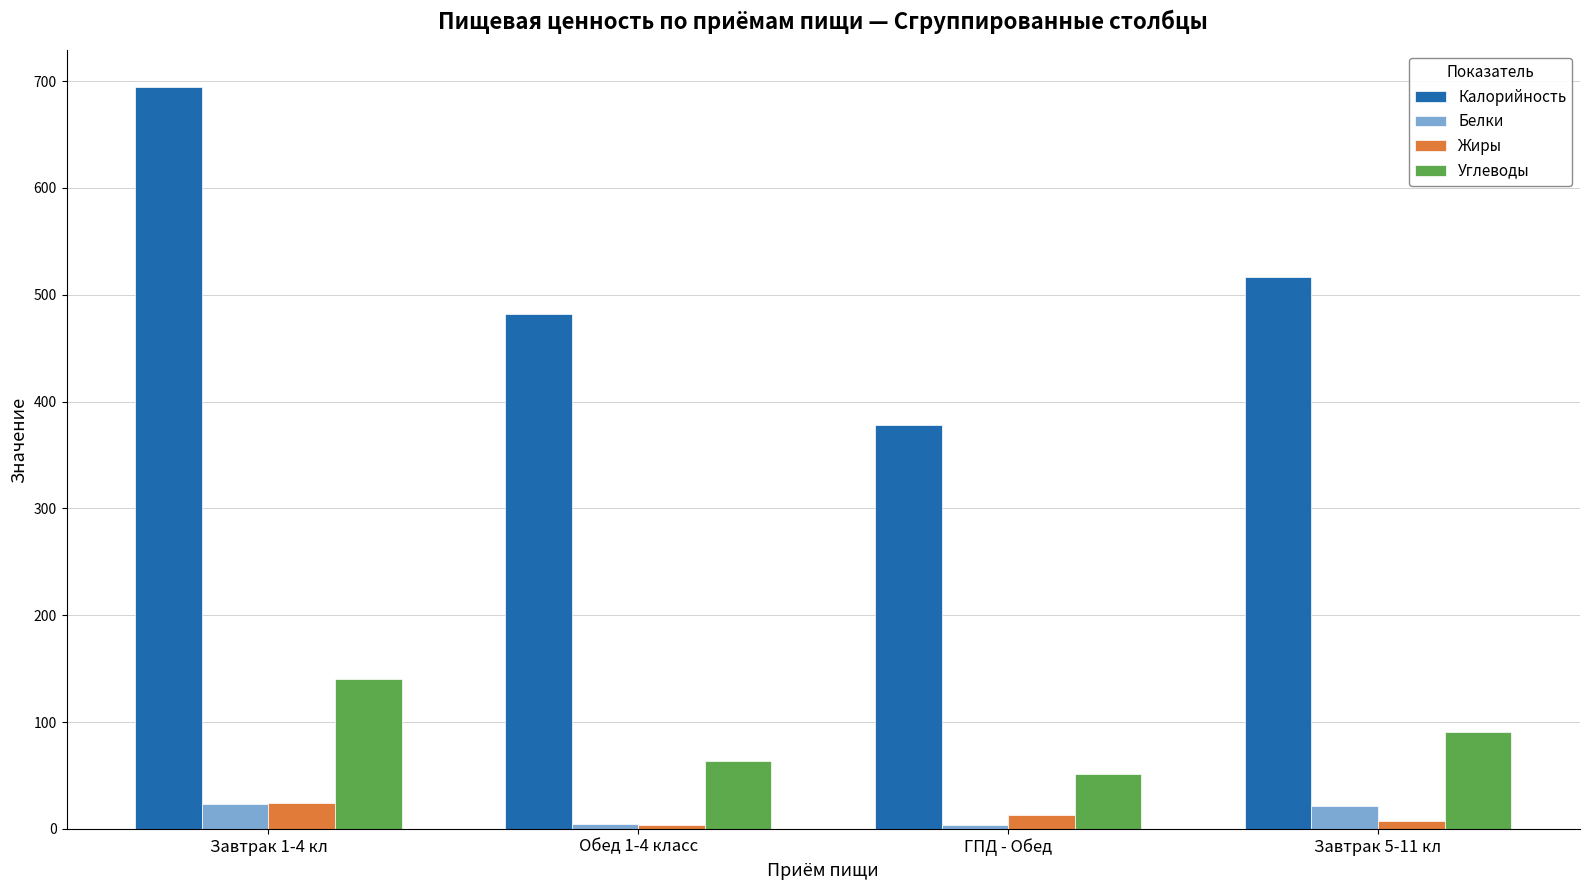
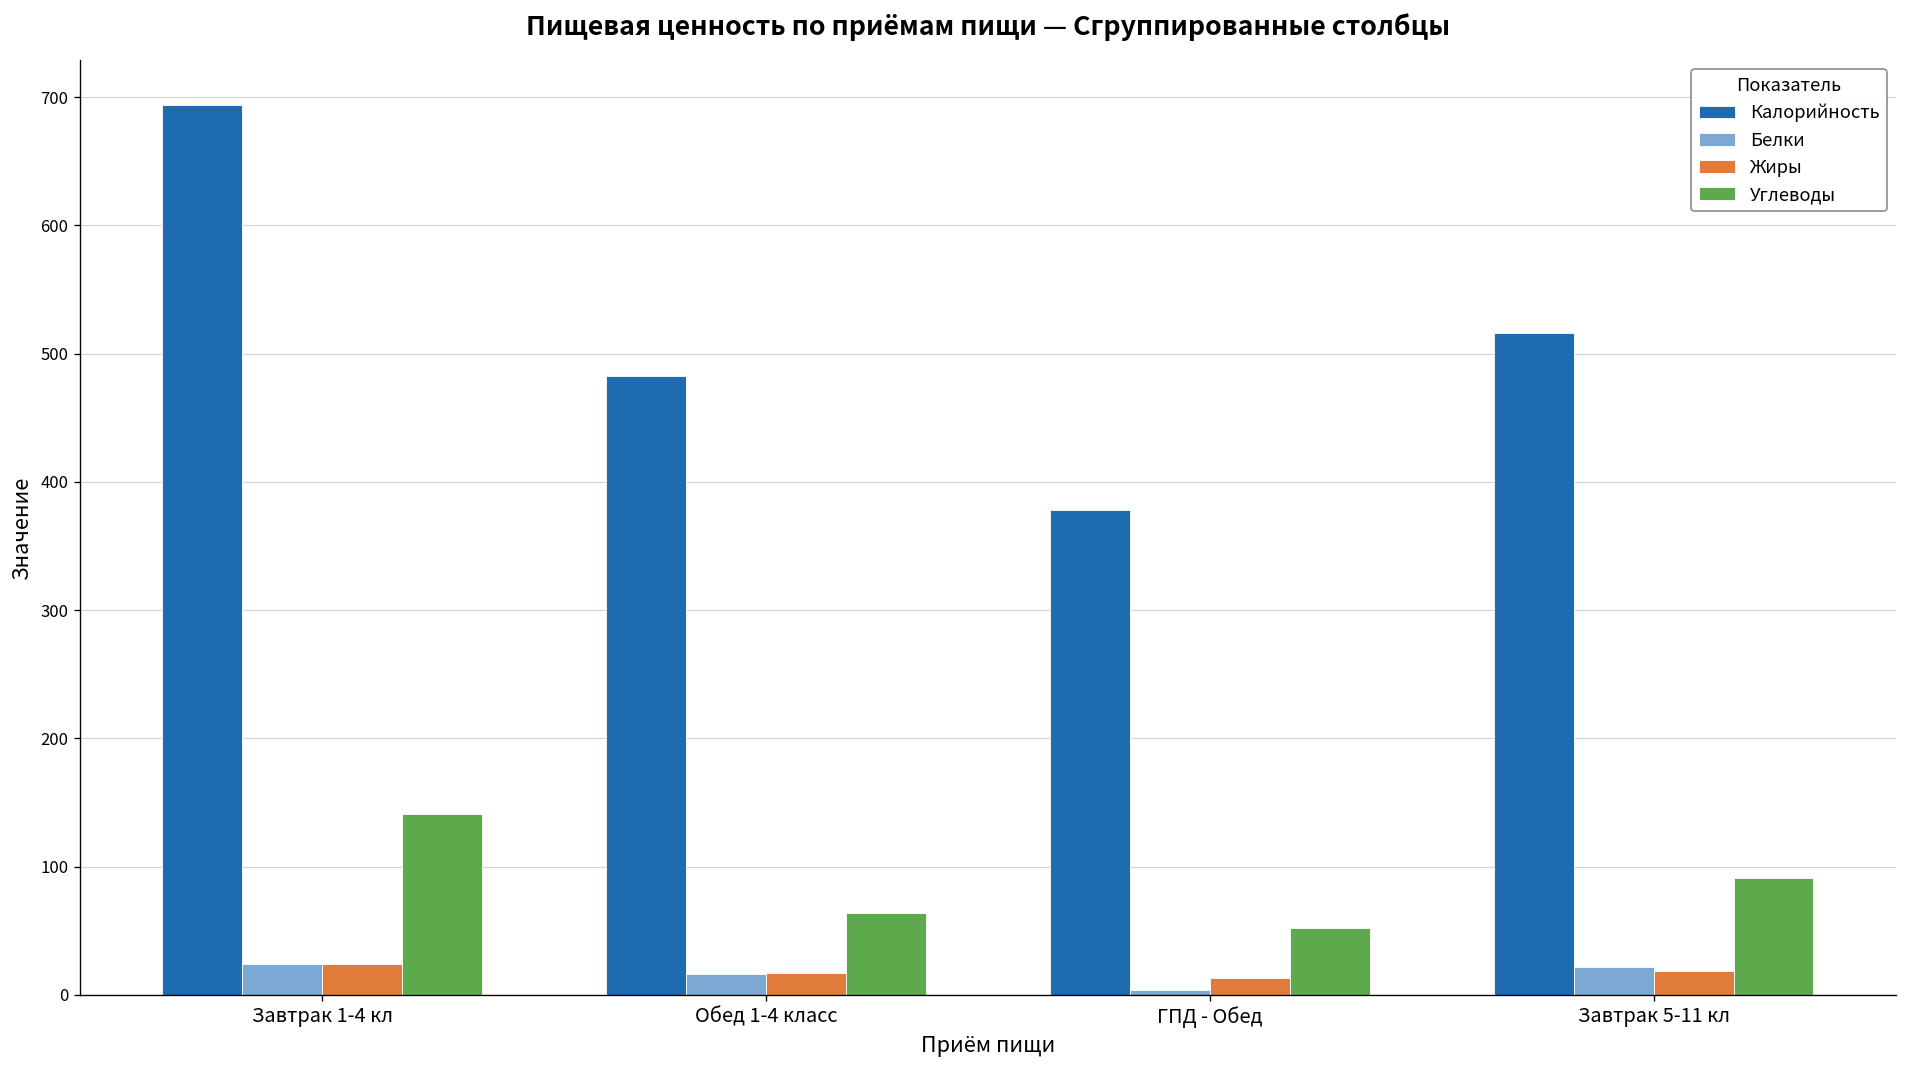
  {
    "Калорийность": {
      "Завтрак 1-4 кл": 694,
      "Обед 1-4 класс": 482,
      "ГПД - Обед": 378,
      "Завтрак 5-11 кл": 516
    },
    "Белки": {
      "Завтрак 1-4 кл": 24,
-     "Обед 1-4 класс": 5,
+     "Обед 1-4 класс": 17,
      "ГПД - Обед": 4,
      "Завтрак 5-11 кл": 22
    },
    "Жиры": {
      "Завтрак 1-4 кл": 24,
-     "Обед 1-4 класс": 4,
+     "Обед 1-4 класс": 17,
      "ГПД - Обед": 13,
-     "Завтрак 5-11 кл": 7
+     "Завтрак 5-11 кл": 18
    },
    "Углеводы": {
      "Завтрак 1-4 кл": 141,
      "Обед 1-4 класс": 64,
      "ГПД - Обед": 52,
      "Завтрак 5-11 кл": 91
    }
  }
